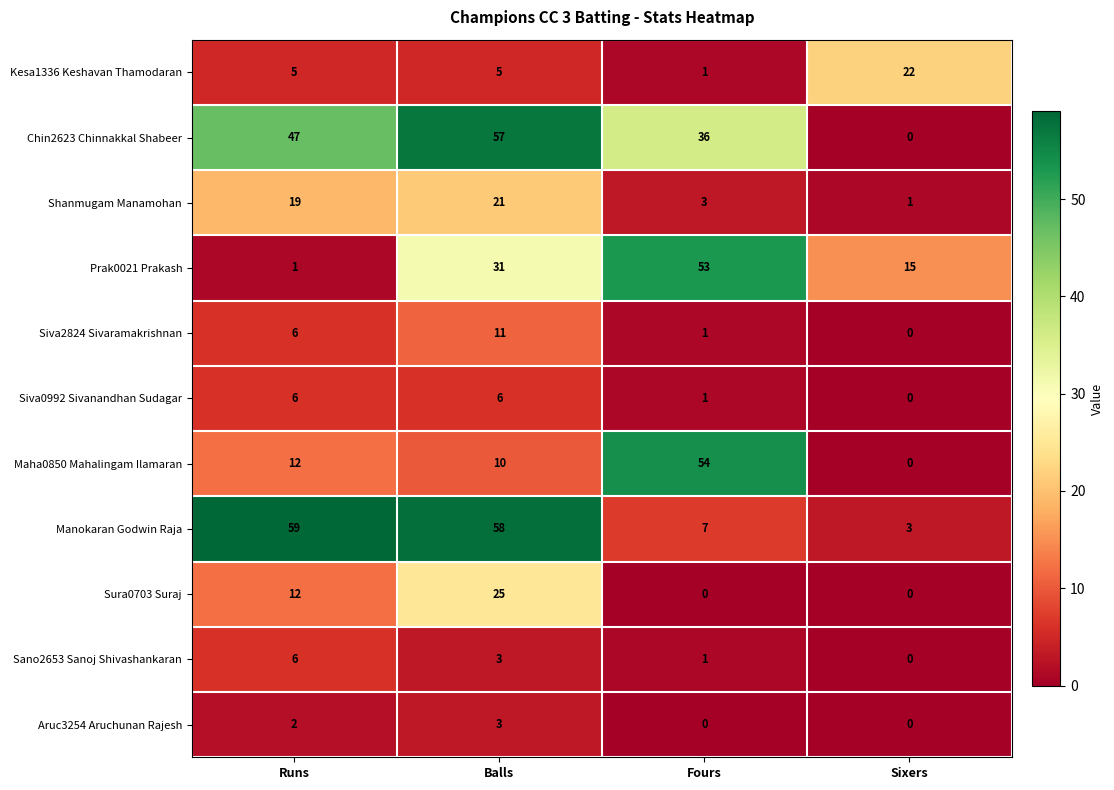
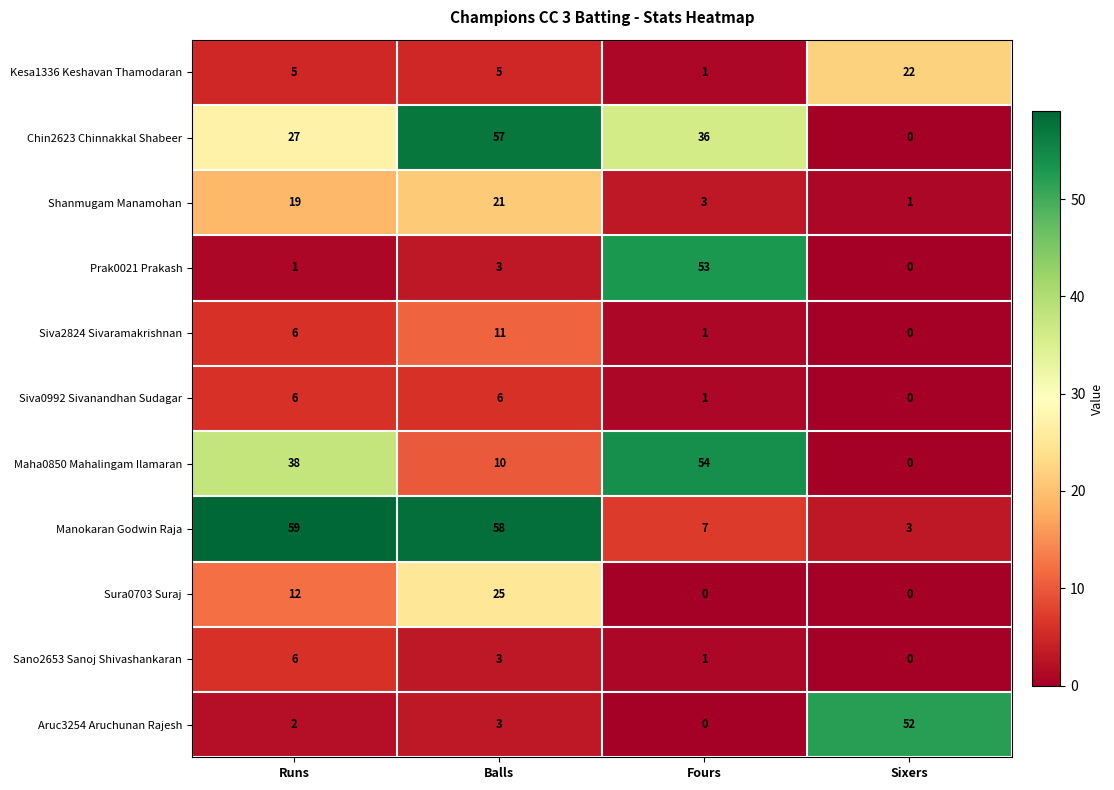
  {
    "Kesa1336 Keshavan Thamodaran": {
      "Runs": 5,
      "Balls": 5,
      "Fours": 1,
      "Sixers": 22
    },
    "Chin2623 Chinnakkal Shabeer": {
-     "Runs": 47,
+     "Runs": 27,
      "Balls": 57,
      "Fours": 36,
      "Sixers": 0
    },
    "Shanmugam Manamohan": {
      "Runs": 19,
      "Balls": 21,
      "Fours": 3,
      "Sixers": 1
    },
    "Prak0021 Prakash": {
      "Runs": 1,
-     "Balls": 31,
+     "Balls": 3,
      "Fours": 53,
-     "Sixers": 15
+     "Sixers": 0
    },
    "Siva2824 Sivaramakrishnan": {
      "Runs": 6,
      "Balls": 11,
      "Fours": 1,
      "Sixers": 0
    },
    "Siva0992 Sivanandhan Sudagar": {
      "Runs": 6,
      "Balls": 6,
      "Fours": 1,
      "Sixers": 0
    },
    "Maha0850 Mahalingam Ilamaran": {
-     "Runs": 12,
+     "Runs": 38,
      "Balls": 10,
      "Fours": 54,
      "Sixers": 0
    },
    "Manokaran Godwin Raja": {
      "Runs": 59,
      "Balls": 58,
      "Fours": 7,
      "Sixers": 3
    },
    "Sura0703 Suraj": {
      "Runs": 12,
      "Balls": 25,
      "Fours": 0,
      "Sixers": 0
    },
    "Sano2653 Sanoj Shivashankaran": {
      "Runs": 6,
      "Balls": 3,
      "Fours": 1,
      "Sixers": 0
    },
    "Aruc3254 Aruchunan Rajesh": {
      "Runs": 2,
      "Balls": 3,
      "Fours": 0,
-     "Sixers": 0
+     "Sixers": 52
    }
  }
